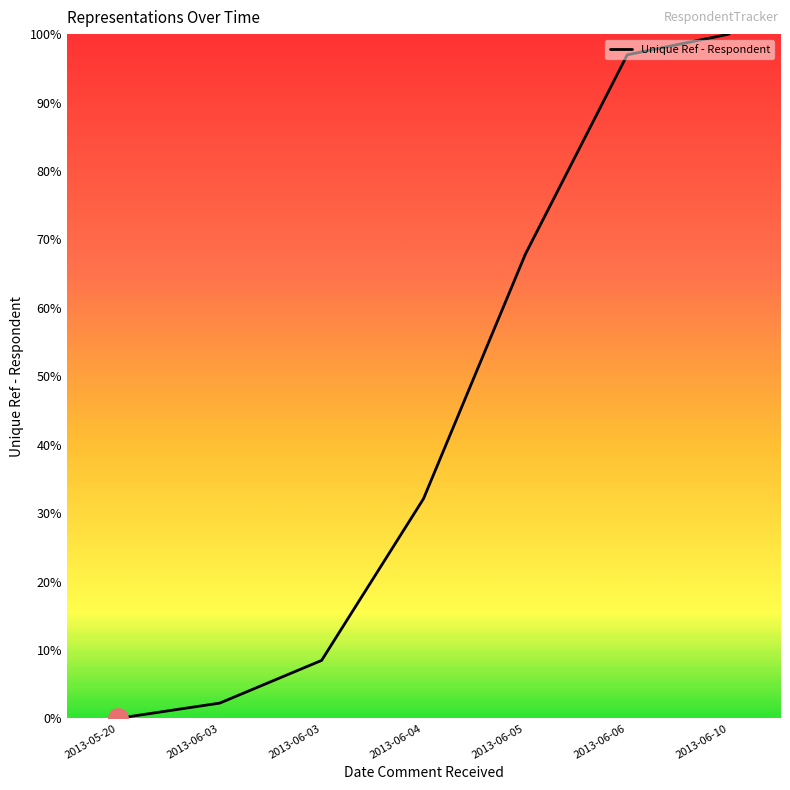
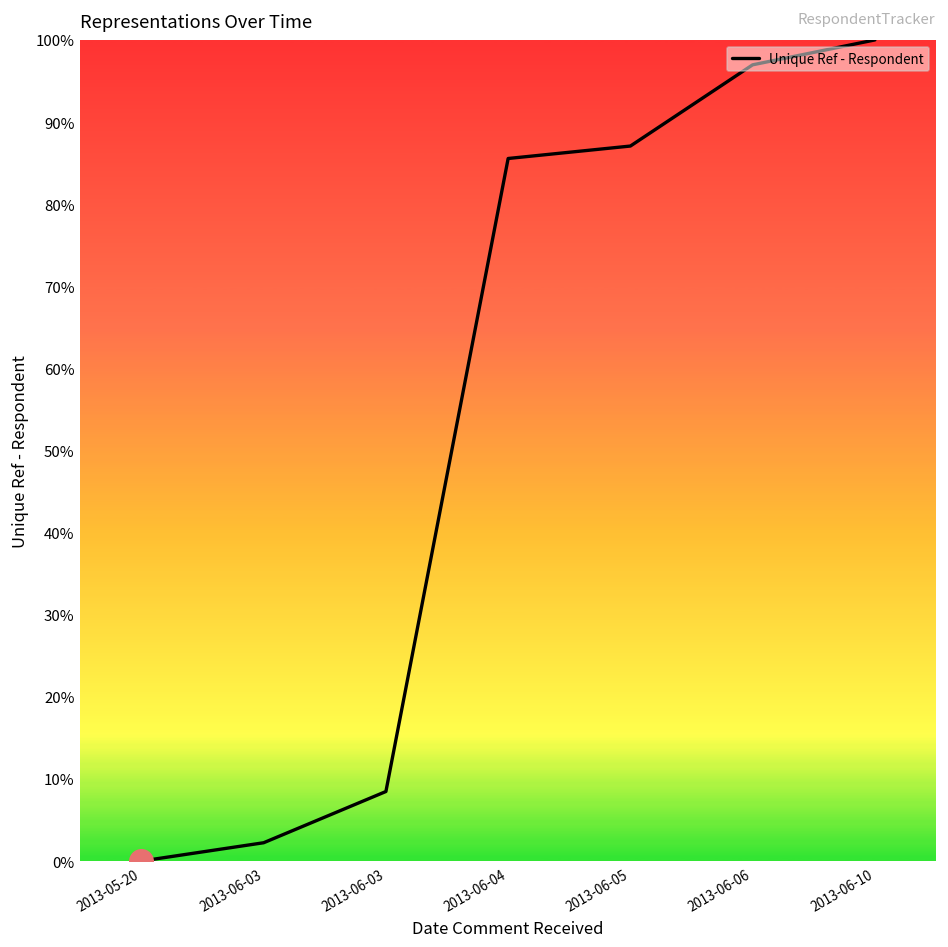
  {
    "Unique Ref - Respondent": {
-     "2013-06-04": "32%",
-     "2013-06-05": "68%",
+     "2013-06-04": "86%",
+     "2013-06-05": "87%",
      "2013-06-10": "100%"
    }
  }
